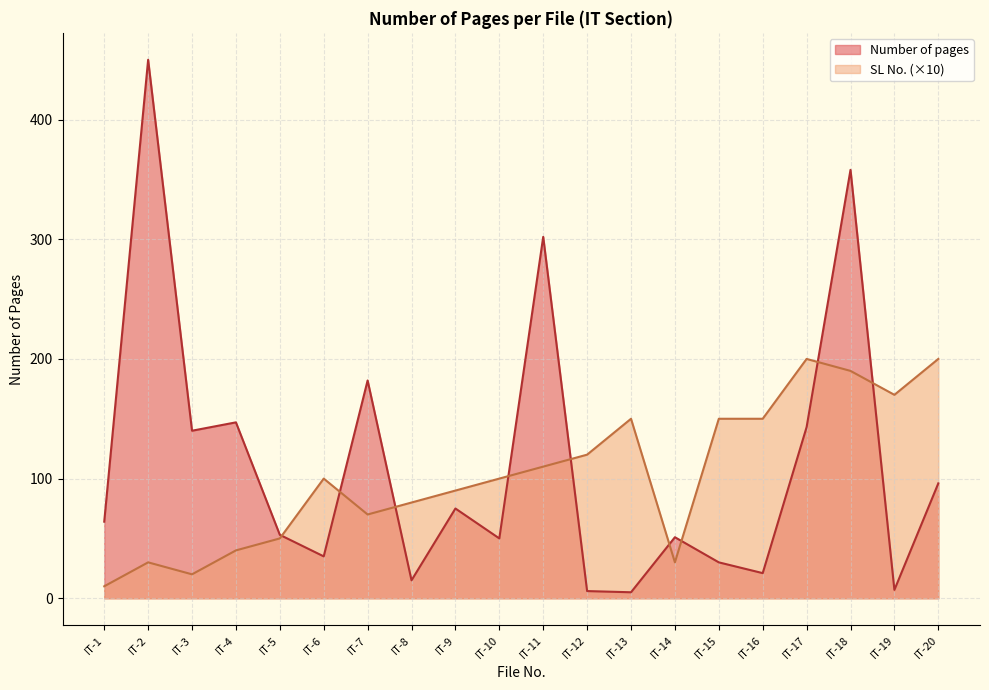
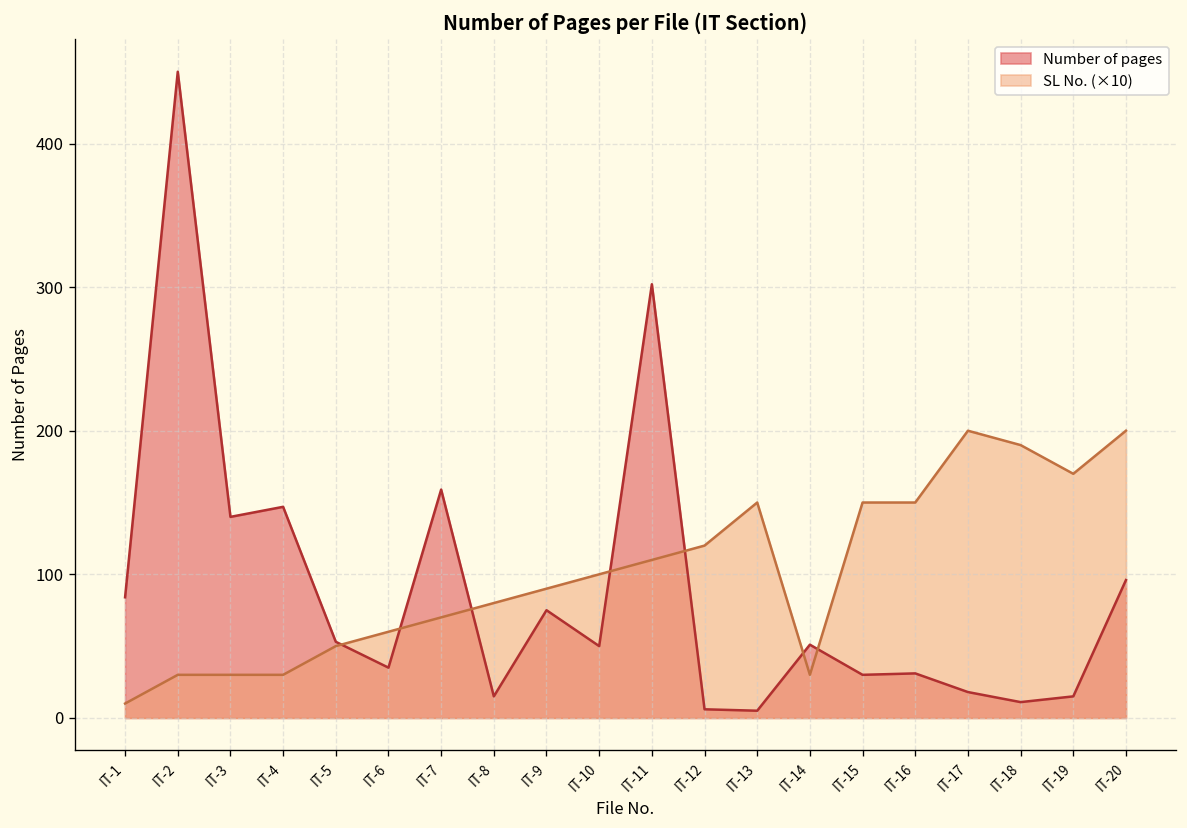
  {
    "Number of pages": {
-     "IT-1": 64,
+     "IT-1": 84,
      "IT-2": 450,
      "IT-3": 140,
      "IT-4": 147,
      "IT-5": 53,
      "IT-6": 35,
-     "IT-7": 182,
+     "IT-7": 159,
      "IT-8": 15,
      "IT-9": 75,
      "IT-10": 50,
      "IT-11": 302,
      "IT-12": 6,
      "IT-13": 5,
      "IT-14": 51,
      "IT-15": 30,
-     "IT-16": 21,
-     "IT-17": 143,
-     "IT-18": 358,
-     "IT-19": 7,
+     "IT-16": 31,
+     "IT-17": 18,
+     "IT-18": 11,
+     "IT-19": 15,
      "IT-20": 96
    },
    "SL No. (×10)": {
      "IT-1": 10,
      "IT-2": 30,
-     "IT-3": 20,
-     "IT-4": 40,
+     "IT-3": 30,
+     "IT-4": 30,
      "IT-5": 50,
-     "IT-6": 100,
+     "IT-6": 60,
      "IT-7": 70,
      "IT-8": 80,
      "IT-9": 90,
      "IT-10": 100,
      "IT-11": 110,
      "IT-12": 120,
      "IT-13": 150,
      "IT-14": 30,
      "IT-15": 150,
      "IT-16": 150,
      "IT-17": 200,
      "IT-18": 190,
      "IT-19": 170,
      "IT-20": 200
    }
  }
